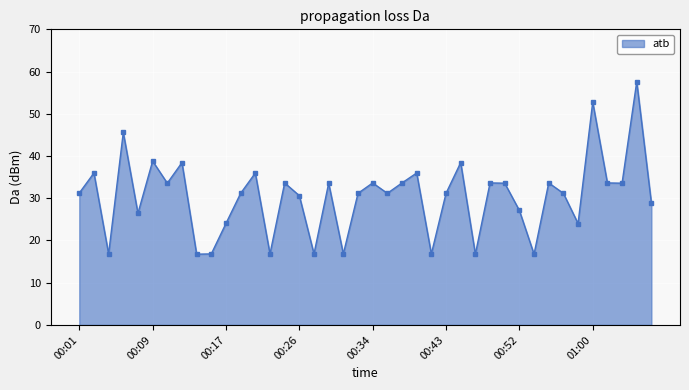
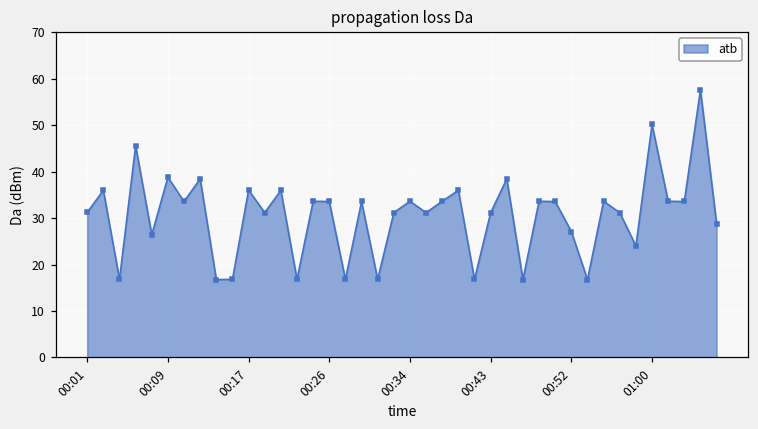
  {
    "00:01": 31,
    "00:09": 39,
-   "00:17": 24,
-   "00:26": 31,
+   "00:17": 36,
+   "00:26": 34,
    "00:34": 34,
    "00:43": 31,
    "00:52": 27,
-   "01:00": 53
+   "01:00": 50
  }
